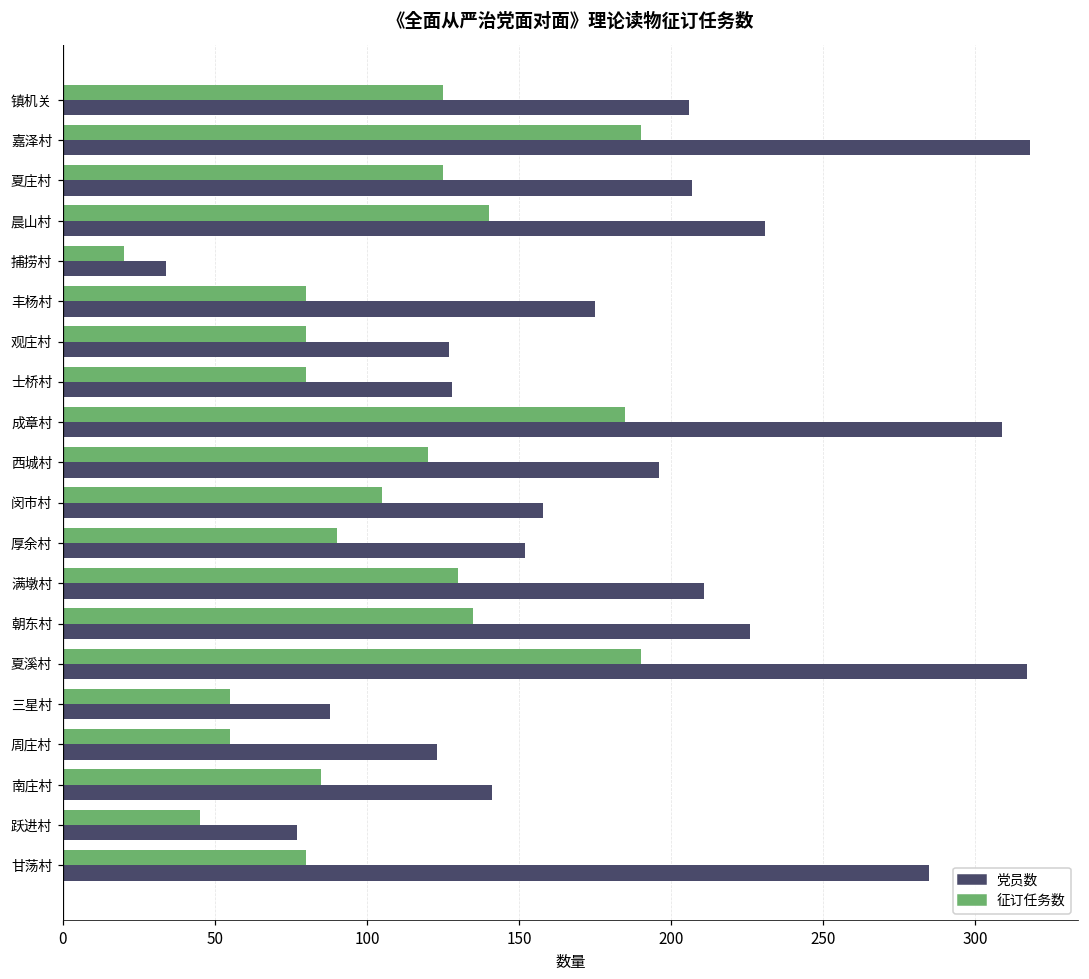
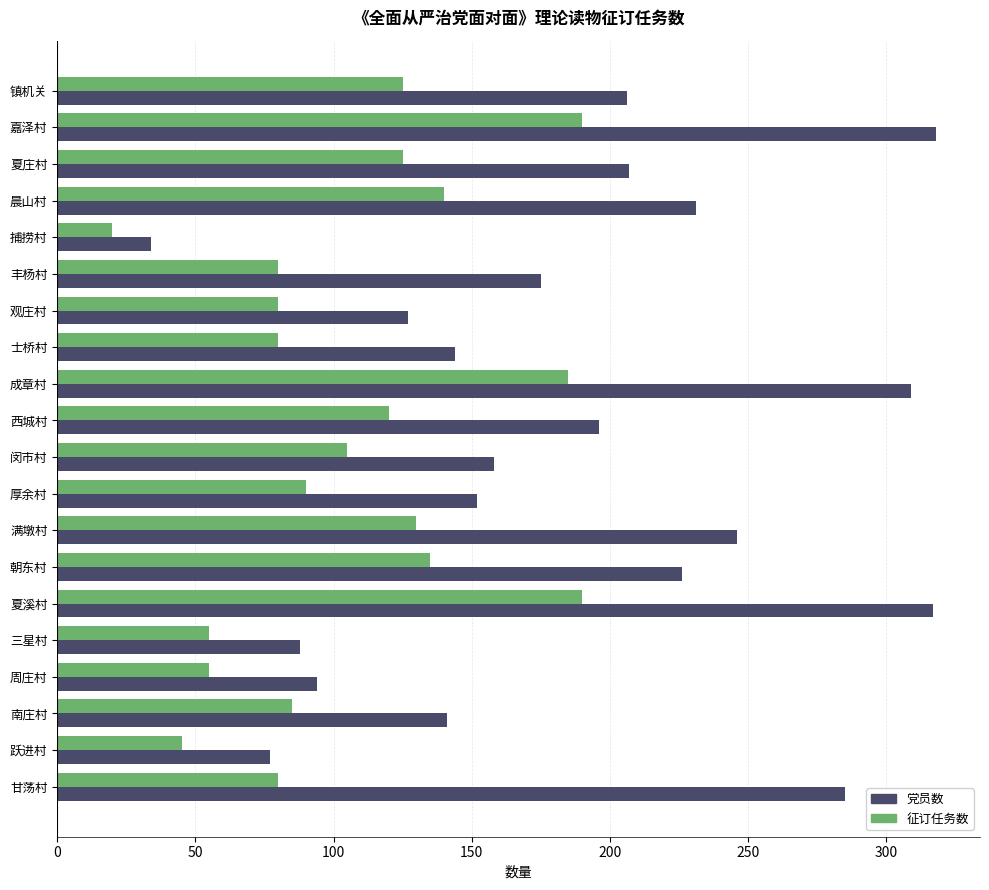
  {
    "党员数": {
      "镇机关": 206,
      "嘉泽村": 318,
      "夏庄村": 207,
      "晨山村": 231,
      "捕捞村": 34,
      "丰杨村": 175,
      "观庄村": 127,
-     "士桥村": 128,
+     "士桥村": 144,
      "成章村": 309,
      "西城村": 196,
      "闵市村": 158,
      "厚余村": 152,
-     "满墩村": 211,
+     "满墩村": 246,
      "朝东村": 226,
      "夏溪村": 317,
      "三星村": 88,
-     "周庄村": 123,
+     "周庄村": 94,
      "南庄村": 141,
      "跃进村": 77,
      "甘荡村": 285
    },
    "征订任务数": {
      "镇机关": 125,
      "嘉泽村": 190,
      "夏庄村": 125,
      "晨山村": 140,
      "捕捞村": 20,
      "丰杨村": 80,
      "观庄村": 80,
      "士桥村": 80,
      "成章村": 185,
      "西城村": 120,
      "闵市村": 105,
      "厚余村": 90,
      "满墩村": 130,
      "朝东村": 135,
      "夏溪村": 190,
      "三星村": 55,
      "周庄村": 55,
      "南庄村": 85,
      "跃进村": 45,
      "甘荡村": 80
    }
  }
